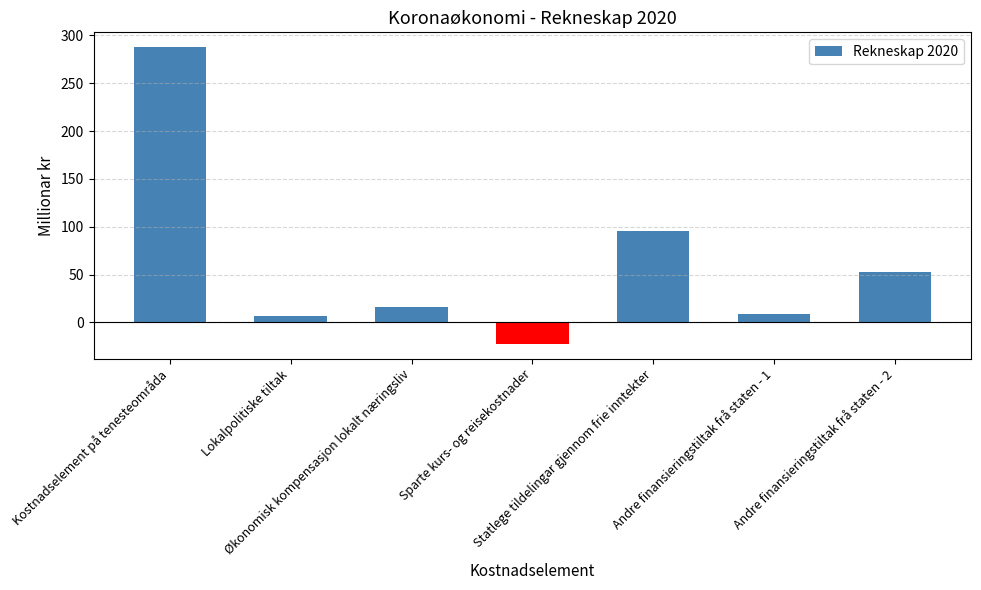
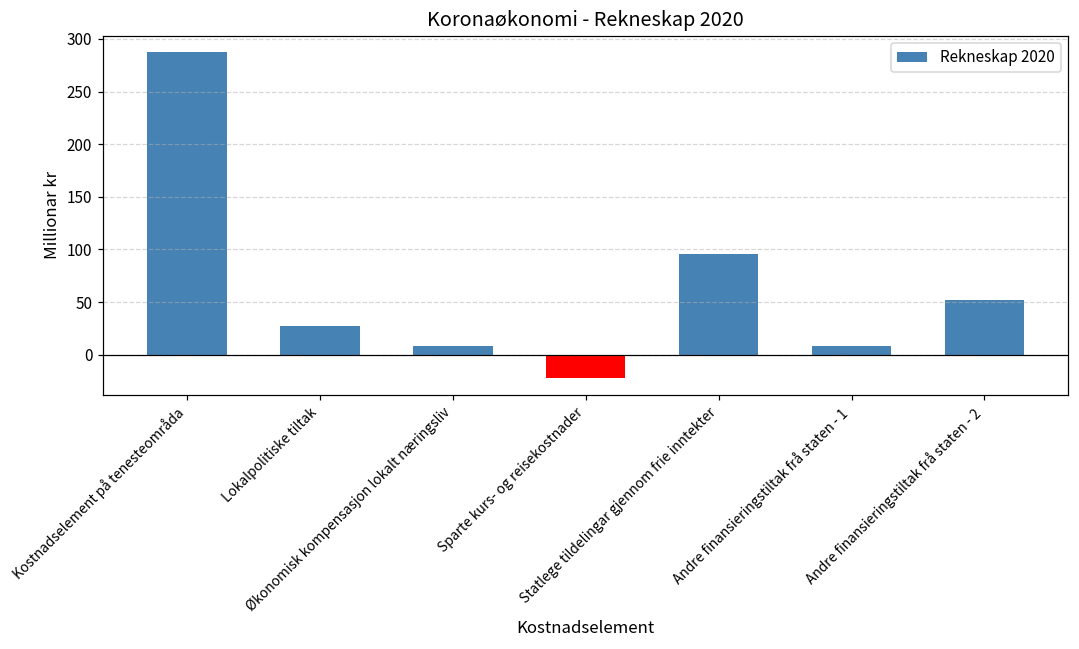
  {
    "Kostnadselement på tenesteområda": 290,
-   "Lokalpolitiske tiltak": 10,
-   "Økonomisk kompensasjon lokalt næringsliv": 20,
+   "Lokalpolitiske tiltak": 30,
+   "Økonomisk kompensasjon lokalt næringsliv": 10,
    "Sparte kurs- og reisekostnader": -20,
    "Statlege tildelingar gjennom frie inntekter": 100,
    "Andre finansieringstiltak frå staten - 1": 10,
    "Andre finansieringstiltak frå staten - 2": 50
  }
